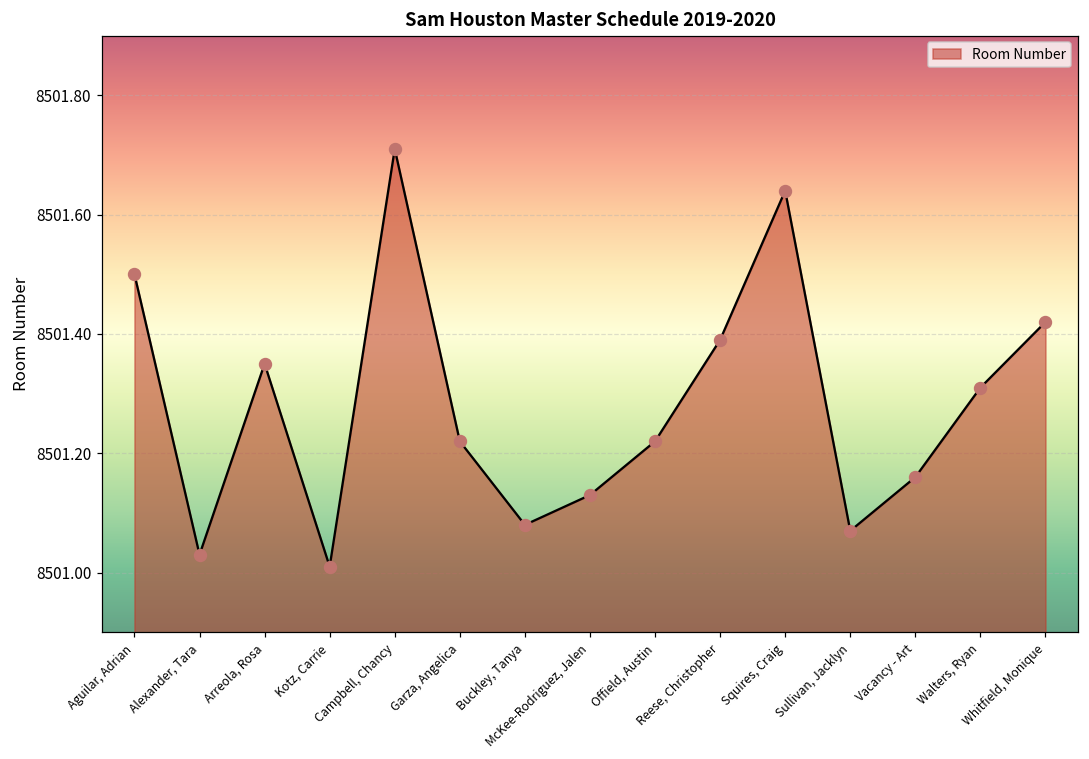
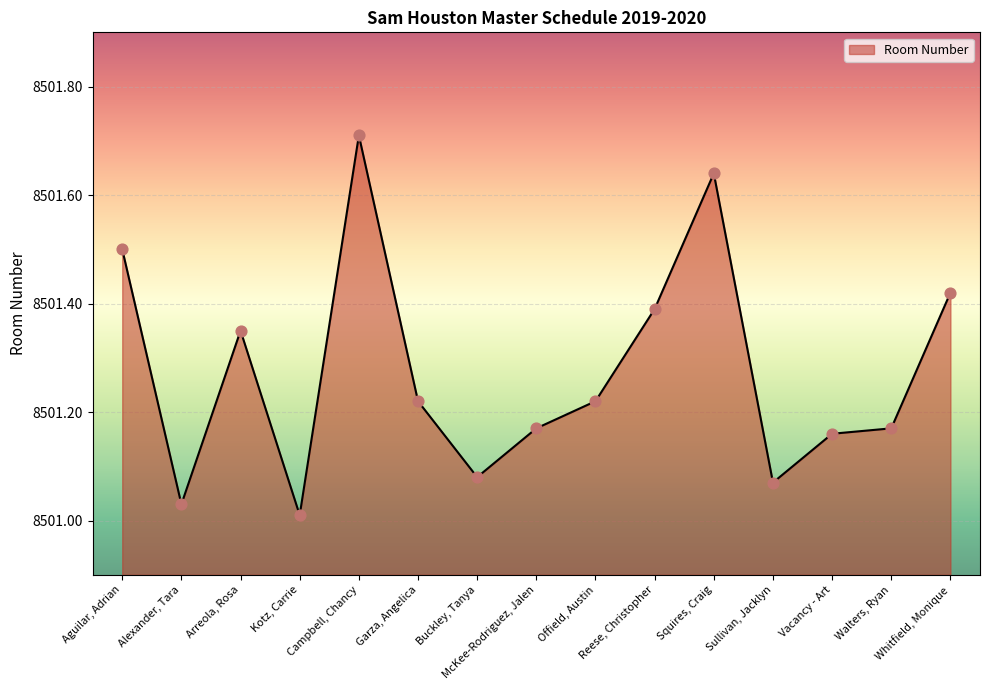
  {
    "Aguilar, Adrian": 8501.50,
    "Alexander, Tara": 8501.03,
    "Arreola, Rosa": 8501.35,
    "Kotz, Carrie": 8501.01,
    "Campbell, Chancy": 8501.71,
    "Garza, Angelica": 8501.22,
    "Buckley, Tanya": 8501.08,
-   "McKee-Rodriguez, Jalen": 8501.13,
+   "McKee-Rodriguez, Jalen": 8501.17,
    "Offield, Austin": 8501.22,
    "Reese, Christopher": 8501.39,
    "Squires, Craig": 8501.64,
    "Sullivan, Jacklyn": 8501.07,
    "Vacancy - Art": 8501.16,
-   "Walters, Ryan": 8501.31,
+   "Walters, Ryan": 8501.17,
    "Whitfield, Monique": 8501.42
  }
